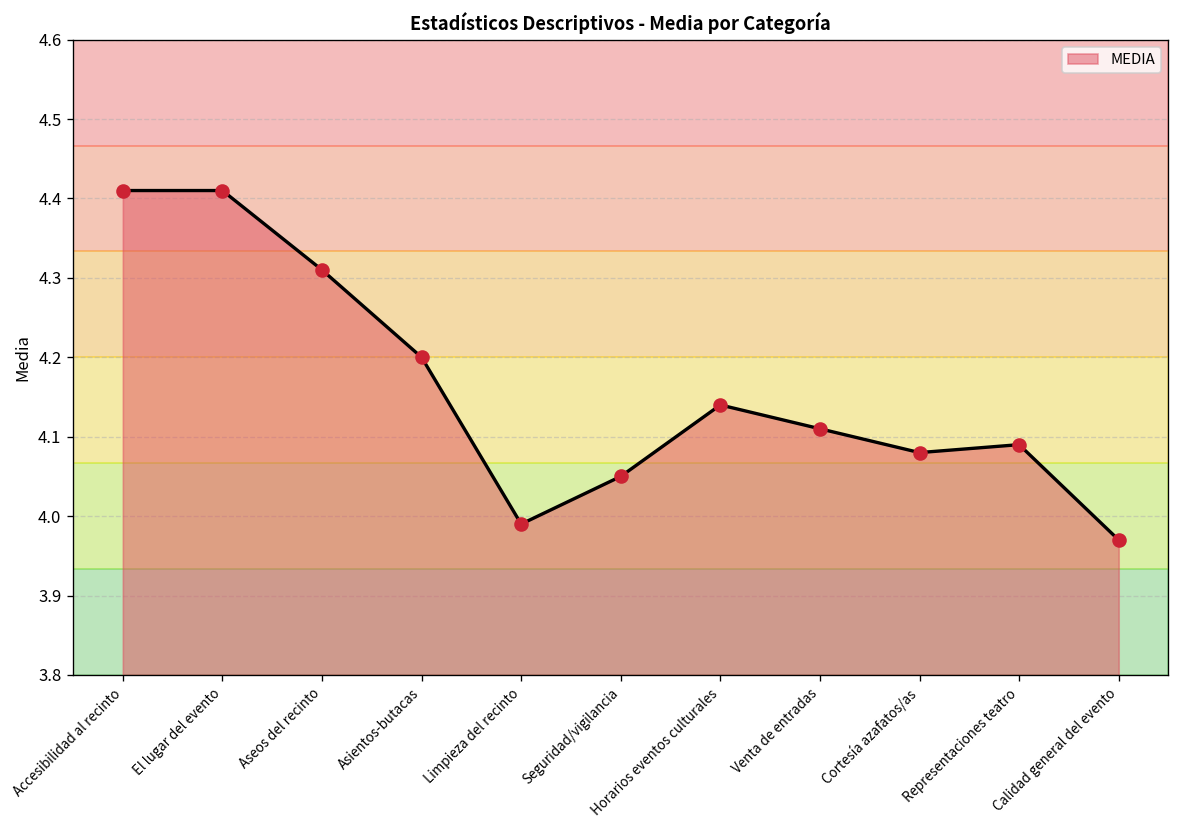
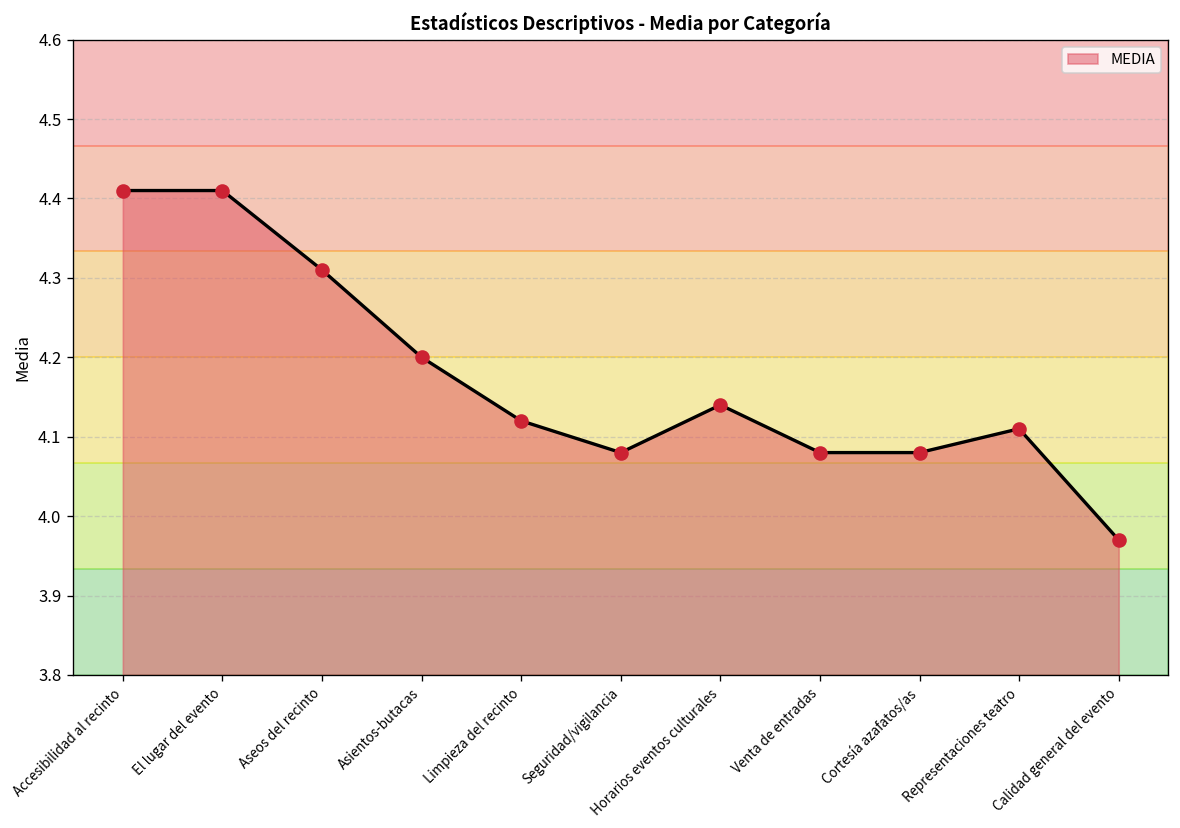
  {
    "Accesibilidad al recinto": 4.41,
    "El lugar del evento": 4.41,
    "Aseos del recinto": 4.31,
    "Asientos-butacas": 4.20,
-   "Limpieza del recinto": 3.99,
-   "Seguridad/vigilancia": 4.05,
+   "Limpieza del recinto": 4.12,
+   "Seguridad/vigilancia": 4.08,
    "Horarios eventos culturales": 4.14,
-   "Venta de entradas": 4.11,
+   "Venta de entradas": 4.08,
    "Cortesía azafatos/as": 4.08,
-   "Representaciones teatro": 4.09,
+   "Representaciones teatro": 4.11,
    "Calidad general del evento": 3.97
  }
